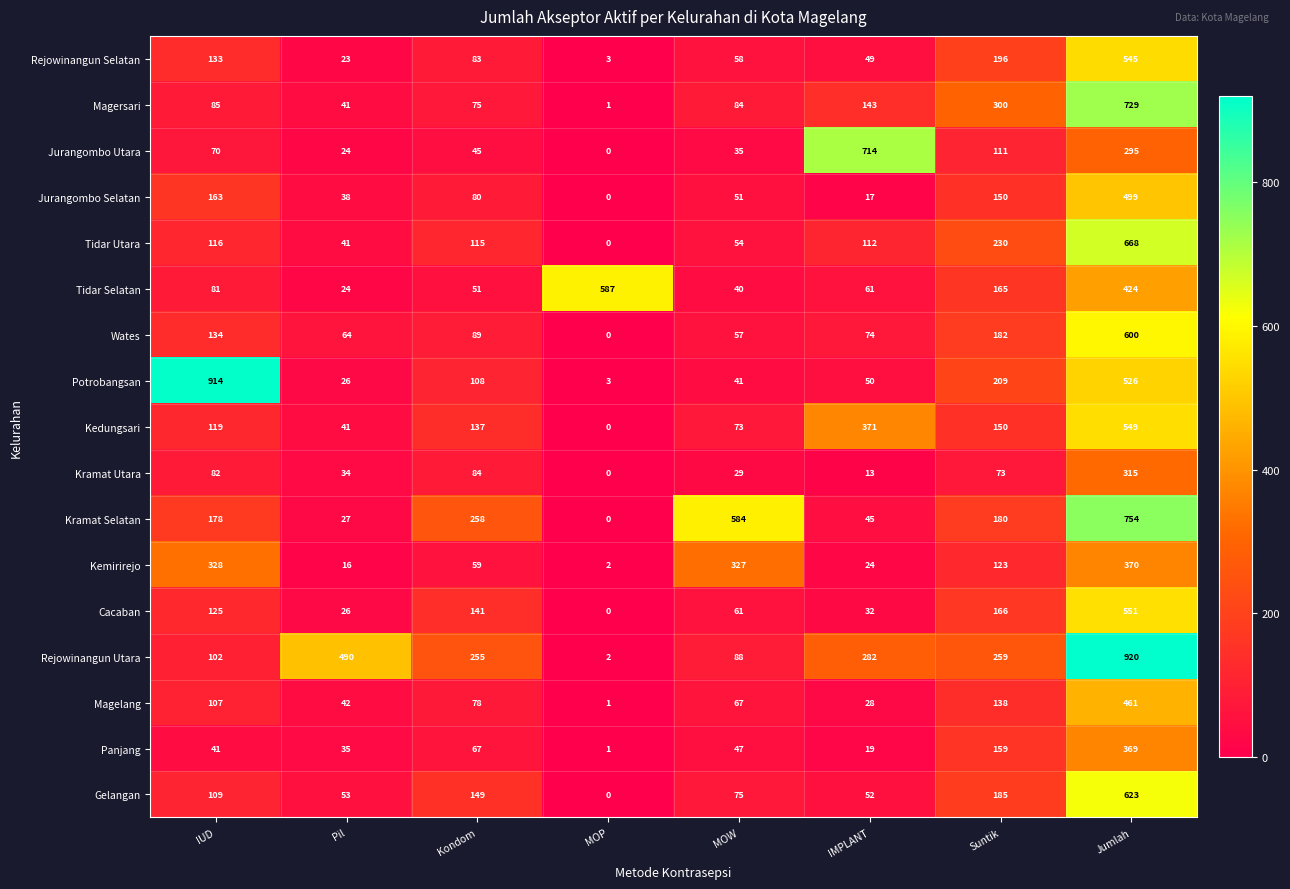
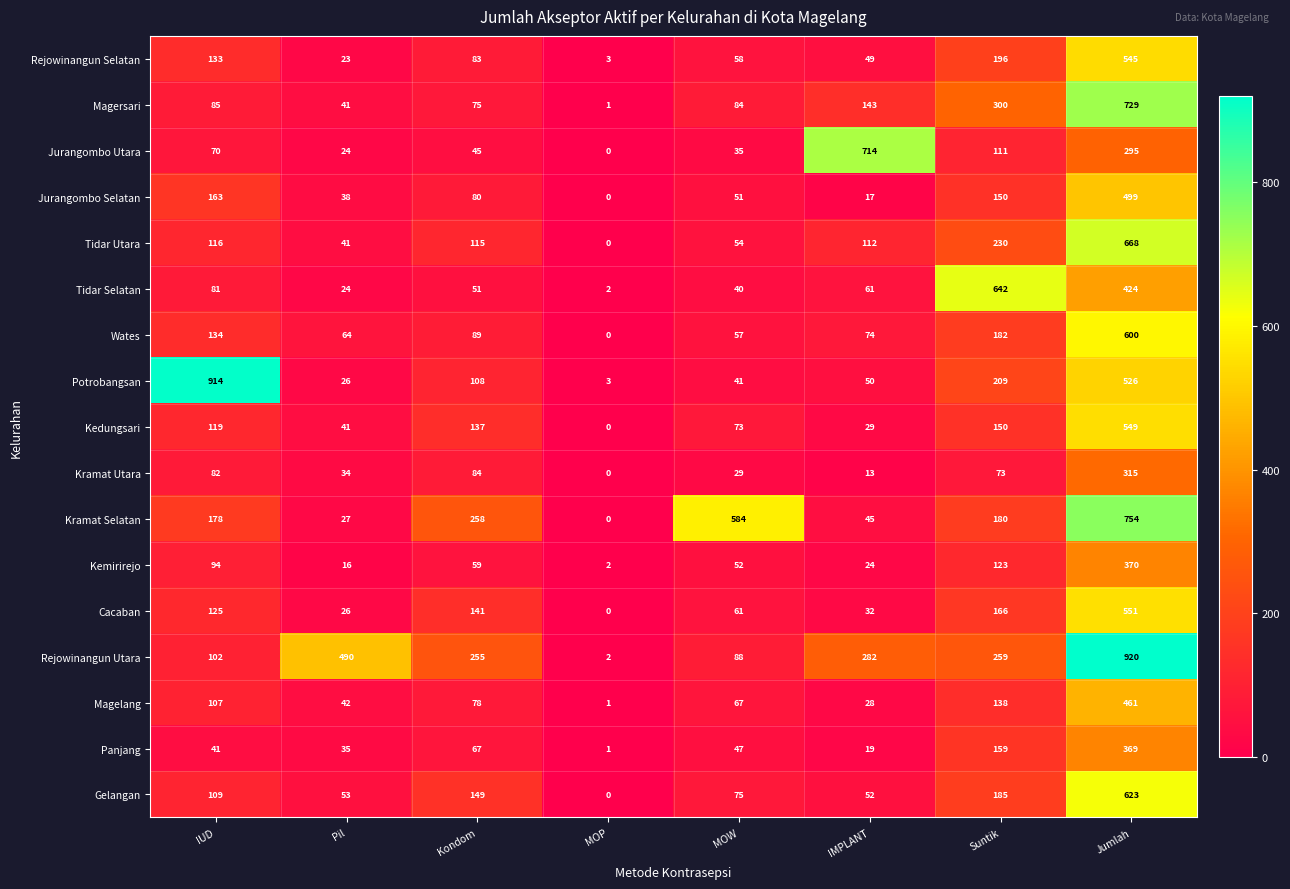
  {
    "Rejowinangun Selatan": {
      "IUD": 133,
      "Pil": 23,
      "Kondom": 83,
      "MOP": 3,
      "MOW": 58,
      "IMPLANT": 49,
      "Suntik": 196,
      "Jumlah": 545
    },
    "Magersari": {
      "IUD": 85,
      "Pil": 41,
      "Kondom": 75,
      "MOP": 1,
      "MOW": 84,
      "IMPLANT": 143,
      "Suntik": 300,
      "Jumlah": 729
    },
    "Jurangombo Utara": {
      "IUD": 70,
      "Pil": 24,
      "Kondom": 45,
      "MOP": 0,
      "MOW": 35,
      "IMPLANT": 714,
      "Suntik": 111,
      "Jumlah": 295
    },
    "Jurangombo Selatan": {
      "IUD": 163,
      "Pil": 38,
      "Kondom": 80,
      "MOP": 0,
      "MOW": 51,
      "IMPLANT": 17,
      "Suntik": 150,
      "Jumlah": 499
    },
    "Tidar Utara": {
      "IUD": 116,
      "Pil": 41,
      "Kondom": 115,
      "MOP": 0,
      "MOW": 54,
      "IMPLANT": 112,
      "Suntik": 230,
      "Jumlah": 668
    },
    "Tidar Selatan": {
      "IUD": 81,
      "Pil": 24,
      "Kondom": 51,
-     "MOP": 587,
+     "MOP": 2,
      "MOW": 40,
      "IMPLANT": 61,
-     "Suntik": 165,
+     "Suntik": 642,
      "Jumlah": 424
    },
    "Wates": {
      "IUD": 134,
      "Pil": 64,
      "Kondom": 89,
      "MOP": 0,
      "MOW": 57,
      "IMPLANT": 74,
      "Suntik": 182,
      "Jumlah": 600
    },
    "Potrobangsan": {
      "IUD": 914,
      "Pil": 26,
      "Kondom": 108,
      "MOP": 3,
      "MOW": 41,
      "IMPLANT": 50,
      "Suntik": 209,
      "Jumlah": 526
    },
    "Kedungsari": {
      "IUD": 119,
      "Pil": 41,
      "Kondom": 137,
      "MOP": 0,
      "MOW": 73,
-     "IMPLANT": 371,
+     "IMPLANT": 29,
      "Suntik": 150,
      "Jumlah": 549
    },
    "Kramat Utara": {
      "IUD": 82,
      "Pil": 34,
      "Kondom": 84,
      "MOP": 0,
      "MOW": 29,
      "IMPLANT": 13,
      "Suntik": 73,
      "Jumlah": 315
    },
    "Kramat Selatan": {
      "IUD": 178,
      "Pil": 27,
      "Kondom": 258,
      "MOP": 0,
      "MOW": 584,
      "IMPLANT": 45,
      "Suntik": 180,
      "Jumlah": 754
    },
    "Kemirirejo": {
-     "IUD": 328,
+     "IUD": 94,
      "Pil": 16,
      "Kondom": 59,
      "MOP": 2,
-     "MOW": 327,
+     "MOW": 52,
      "IMPLANT": 24,
      "Suntik": 123,
      "Jumlah": 370
    },
    "Cacaban": {
      "IUD": 125,
      "Pil": 26,
      "Kondom": 141,
      "MOP": 0,
      "MOW": 61,
      "IMPLANT": 32,
      "Suntik": 166,
      "Jumlah": 551
    },
    "Rejowinangun Utara": {
      "IUD": 102,
      "Pil": 490,
      "Kondom": 255,
      "MOP": 2,
      "MOW": 88,
      "IMPLANT": 282,
      "Suntik": 259,
      "Jumlah": 920
    },
    "Magelang": {
      "IUD": 107,
      "Pil": 42,
      "Kondom": 78,
      "MOP": 1,
      "MOW": 67,
      "IMPLANT": 28,
      "Suntik": 138,
      "Jumlah": 461
    },
    "Panjang": {
      "IUD": 41,
      "Pil": 35,
      "Kondom": 67,
      "MOP": 1,
      "MOW": 47,
      "IMPLANT": 19,
      "Suntik": 159,
      "Jumlah": 369
    },
    "Gelangan": {
      "IUD": 109,
      "Pil": 53,
      "Kondom": 149,
      "MOP": 0,
      "MOW": 75,
      "IMPLANT": 52,
      "Suntik": 185,
      "Jumlah": 623
    }
  }
